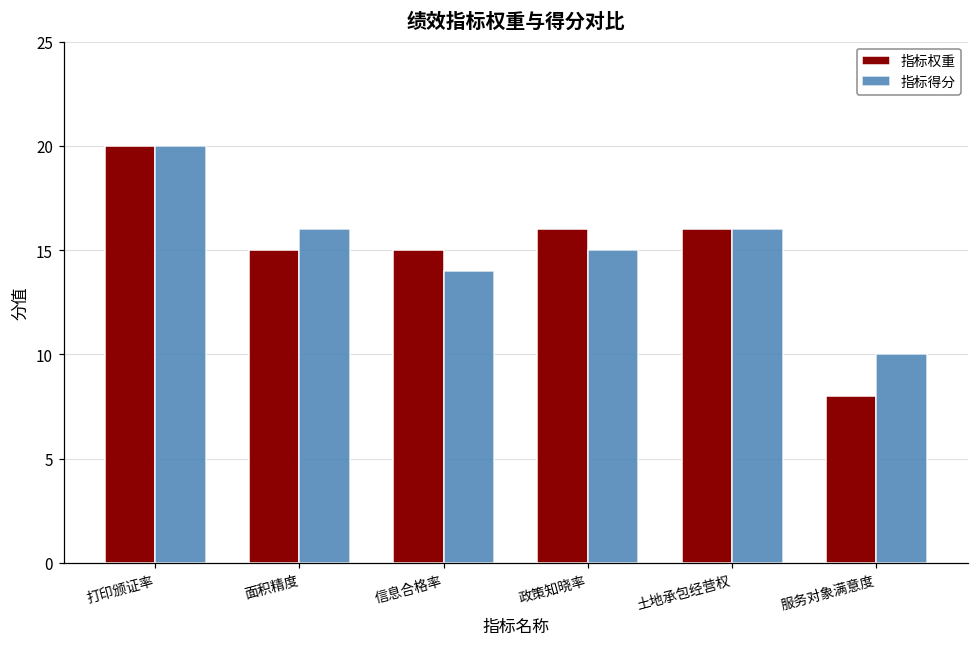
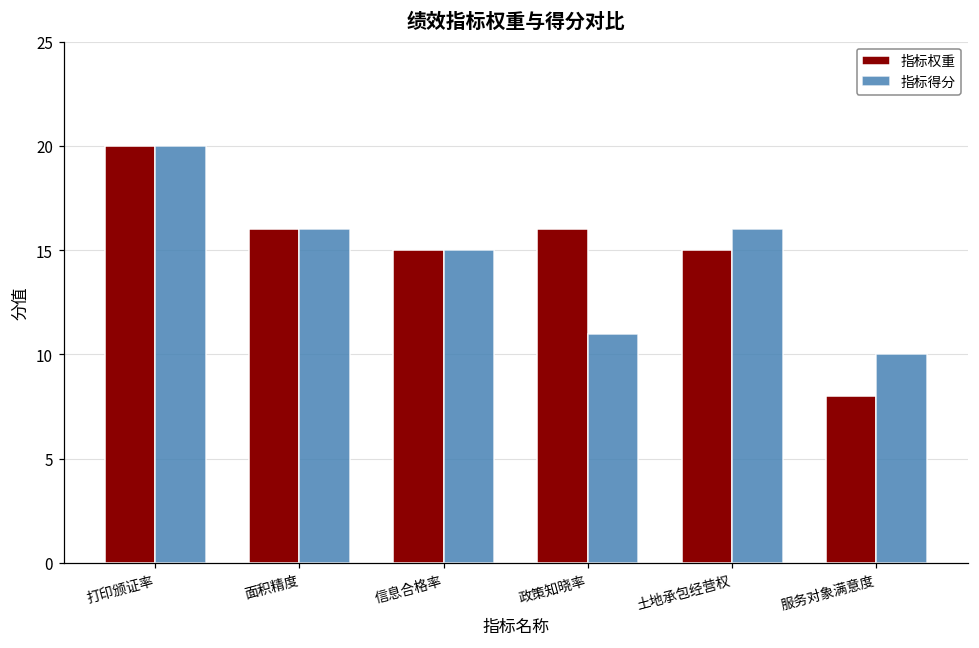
  {
    "指标权重": {
      "打印颁证率": 20,
-     "面积精度": 15,
+     "面积精度": 16,
      "信息合格率": 15,
      "政策知晓率": 16,
-     "土地承包经营权": 16,
+     "土地承包经营权": 15,
      "服务对象满意度": 8
    },
    "指标得分": {
      "打印颁证率": 20,
      "面积精度": 16,
-     "信息合格率": 14,
-     "政策知晓率": 15,
+     "信息合格率": 15,
+     "政策知晓率": 11,
      "土地承包经营权": 16,
      "服务对象满意度": 10
    }
  }
